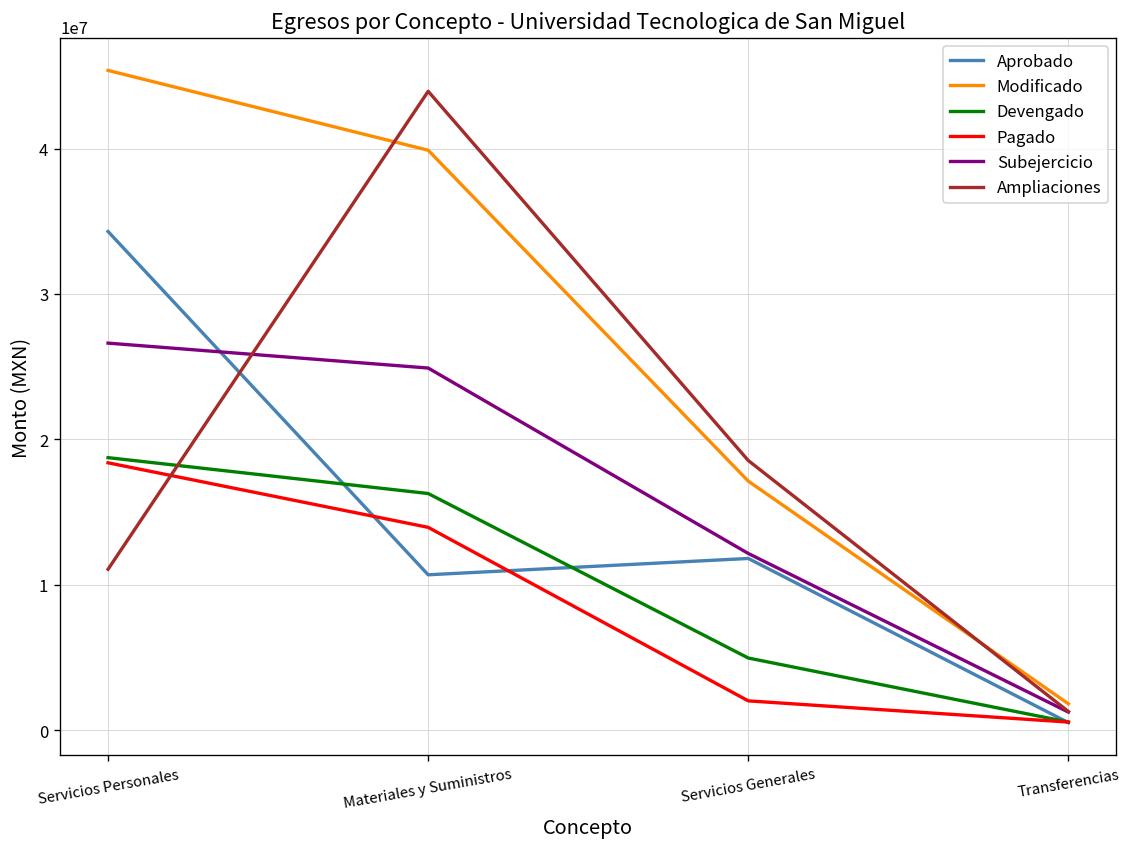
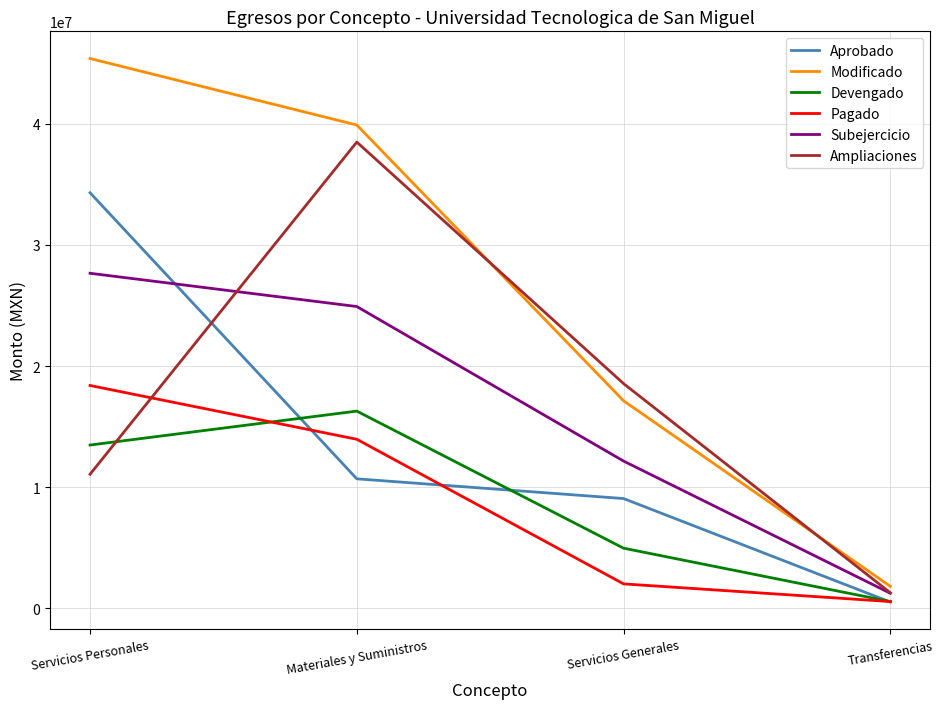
  {
    "Aprobado": {
      "Servicios Personales": 34300000,
      "Materiales y Suministros": 10700000,
-     "Servicios Generales": 11800000
+     "Servicios Generales": 9100000
    },
    "Modificado": {
      "Servicios Personales": 45400000,
      "Materiales y Suministros": 39900000,
      "Servicios Generales": 17100000,
      "Transferencias": 1800000
    },
    "Devengado": {
-     "Servicios Personales": 18700000,
+     "Servicios Personales": 13500000,
      "Materiales y Suministros": 16300000,
      "Servicios Generales": 5000000
    },
    "Pagado": {
      "Servicios Personales": 18400000,
      "Materiales y Suministros": 14000000,
      "Servicios Generales": 2000000
    },
    "Subejercicio": {
-     "Servicios Personales": 26600000,
+     "Servicios Personales": 27700000,
      "Materiales y Suministros": 24900000,
      "Servicios Generales": 12200000
    },
    "Ampliaciones": {
      "Servicios Personales": 11100000,
-     "Materiales y Suministros": 43900000,
+     "Materiales y Suministros": 38500000,
      "Servicios Generales": 18600000
    }
  }
